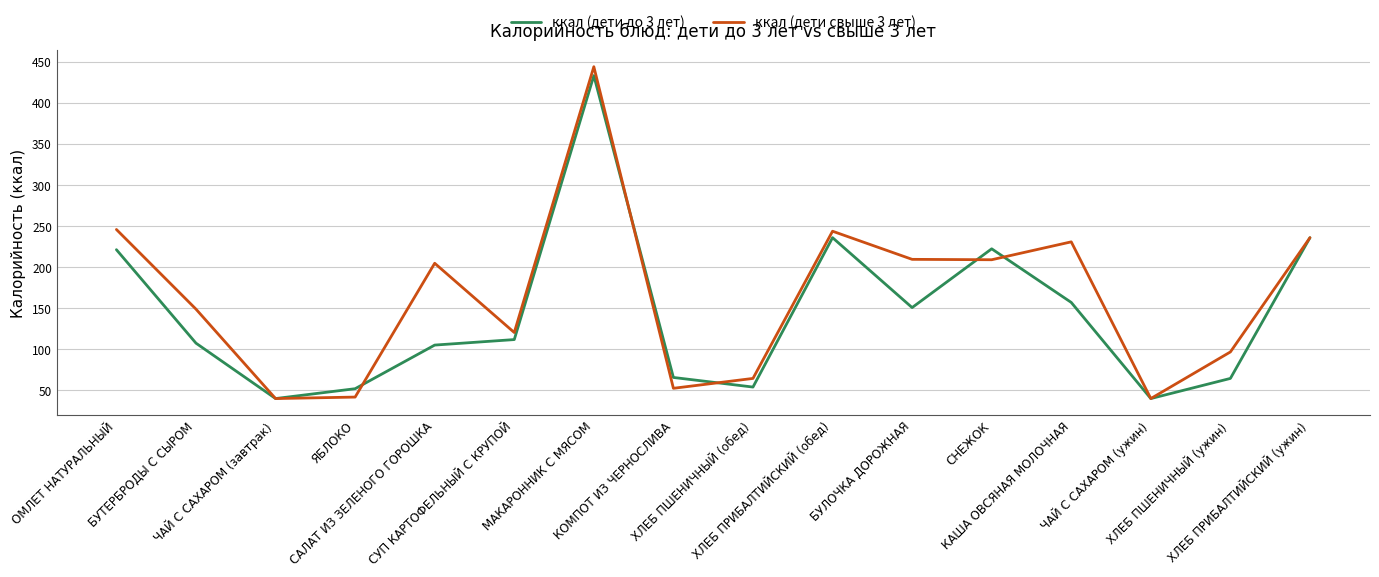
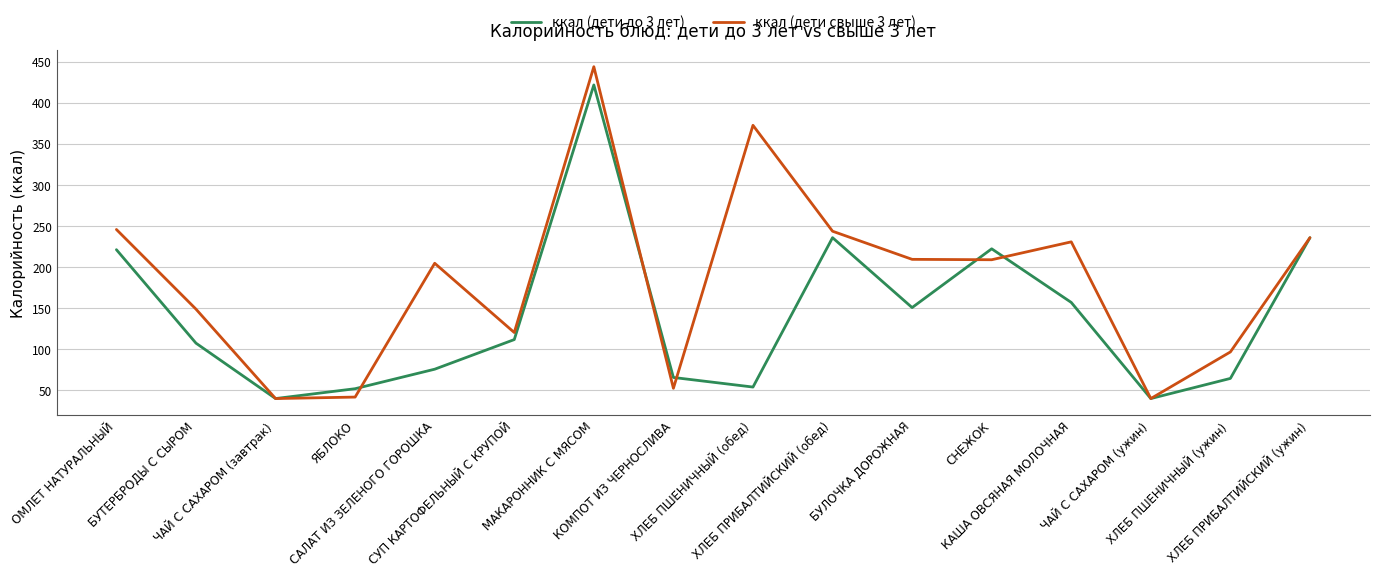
  {
    "ккал (дети до 3 лет)": {
      "ОМЛЕТ НАТУРАЛЬНЫЙ": 220,
      "БУТЕРБРОДЫ С СЫРОМ": 110,
      "ЯБЛОКО": 50,
-     "САЛАТ ИЗ ЗЕЛЕНОГО ГОРОШКА": 110,
+     "САЛАТ ИЗ ЗЕЛЕНОГО ГОРОШКА": 80,
      "СУП КАРТОФЕЛЬНЫЙ С КРУПОЙ": 110,
-     "МАКАРОННИК С МЯСОМ": 430,
+     "МАКАРОННИК С МЯСОМ": 420,
      "КОМПОТ ИЗ ЧЕРНОСЛИВА": 70,
      "ХЛЕБ ПШЕНИЧНЫЙ (обед)": 50,
      "ХЛЕБ ПРИБАЛТИЙСКИЙ (обед)": 240,
      "БУЛОЧКА ДОРОЖНАЯ": 150,
      "СНЕЖОК": 220,
      "КАША ОВСЯНАЯ МОЛОЧНАЯ": 160,
      "ХЛЕБ ПШЕНИЧНЫЙ (ужин)": 60
    },
    "ккал (дети свыше 3 лет)": {
      "ОМЛЕТ НАТУРАЛЬНЫЙ": 250,
      "БУТЕРБРОДЫ С СЫРОМ": 150,
      "ЯБЛОКО": 40,
      "САЛАТ ИЗ ЗЕЛЕНОГО ГОРОШКА": 200,
      "СУП КАРТОФЕЛЬНЫЙ С КРУПОЙ": 120,
      "МАКАРОННИК С МЯСОМ": 440,
      "КОМПОТ ИЗ ЧЕРНОСЛИВА": 50,
-     "ХЛЕБ ПШЕНИЧНЫЙ (обед)": 60,
+     "ХЛЕБ ПШЕНИЧНЫЙ (обед)": 370,
      "ХЛЕБ ПРИБАЛТИЙСКИЙ (обед)": 240,
      "БУЛОЧКА ДОРОЖНАЯ": 210,
      "СНЕЖОК": 210,
      "КАША ОВСЯНАЯ МОЛОЧНАЯ": 230,
      "ХЛЕБ ПШЕНИЧНЫЙ (ужин)": 100
    }
  }
